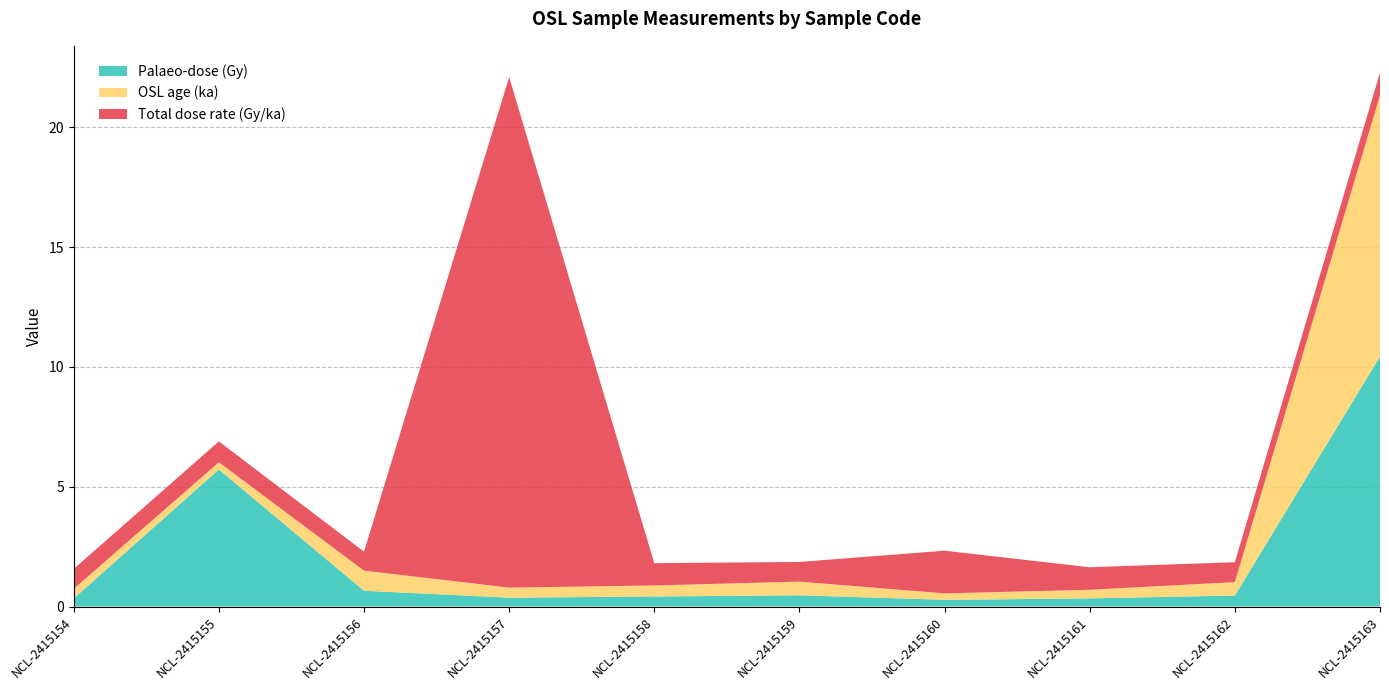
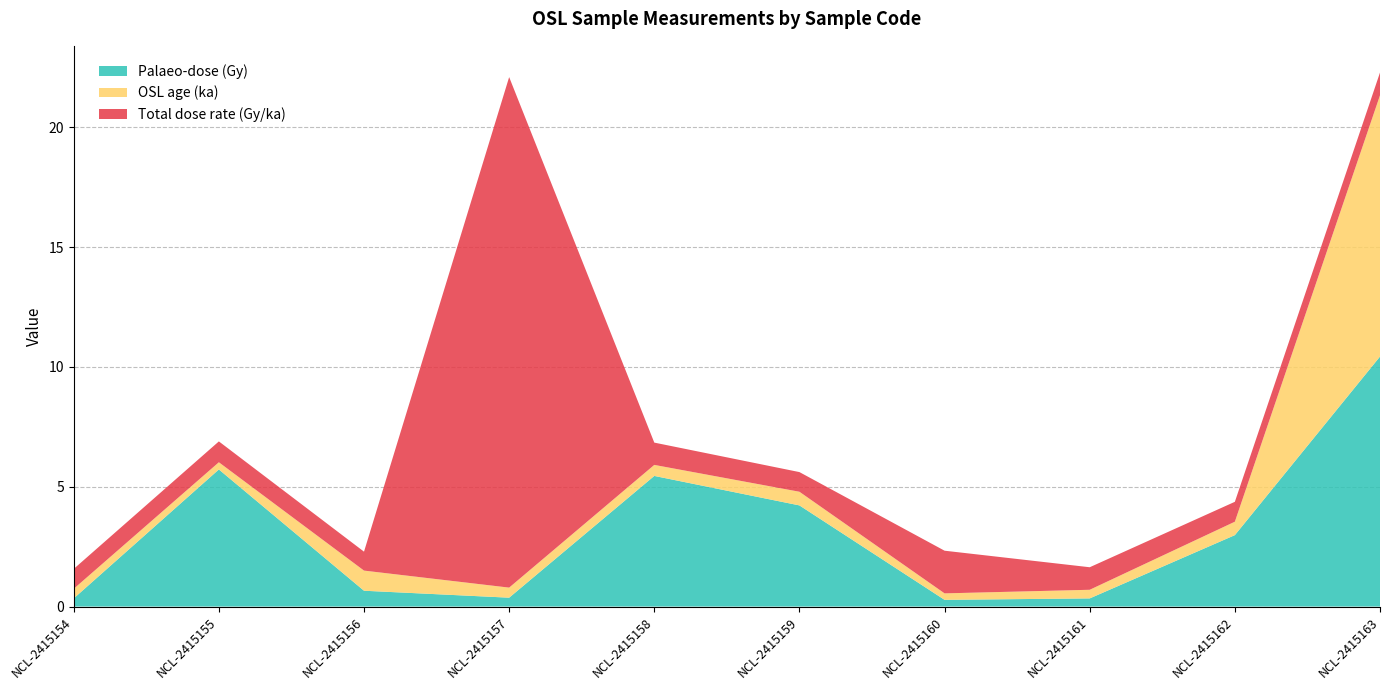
  {
    "Palaeo-dose (Gy)": {
      "NCL-2415154": 0.3,
      "NCL-2415155": 5.7,
      "NCL-2415156": 0.7,
      "NCL-2415157": 0.4,
-     "NCL-2415158": 0.4,
-     "NCL-2415159": 0.5,
+     "NCL-2415158": 5.5,
+     "NCL-2415159": 4.2,
      "NCL-2415160": 0.3,
      "NCL-2415161": 0.3,
-     "NCL-2415162": 0.5,
+     "NCL-2415162": 3.0,
      "NCL-2415163": 10.4
    },
    "OSL age (ka)": {
      "NCL-2415154": 0.4,
      "NCL-2415155": 0.3,
      "NCL-2415156": 0.8,
      "NCL-2415157": 0.4,
      "NCL-2415158": 0.5,
      "NCL-2415159": 0.6,
      "NCL-2415160": 0.3,
      "NCL-2415161": 0.4,
      "NCL-2415162": 0.6,
      "NCL-2415163": 10.9
    },
    "Total dose rate (Gy/ka)": {
      "NCL-2415154": 0.8,
      "NCL-2415155": 0.9,
      "NCL-2415156": 0.8,
      "NCL-2415157": 21.3,
      "NCL-2415158": 0.9,
      "NCL-2415159": 0.8,
      "NCL-2415160": 1.8,
      "NCL-2415161": 0.9,
      "NCL-2415162": 0.8,
      "NCL-2415163": 0.9
    }
  }
